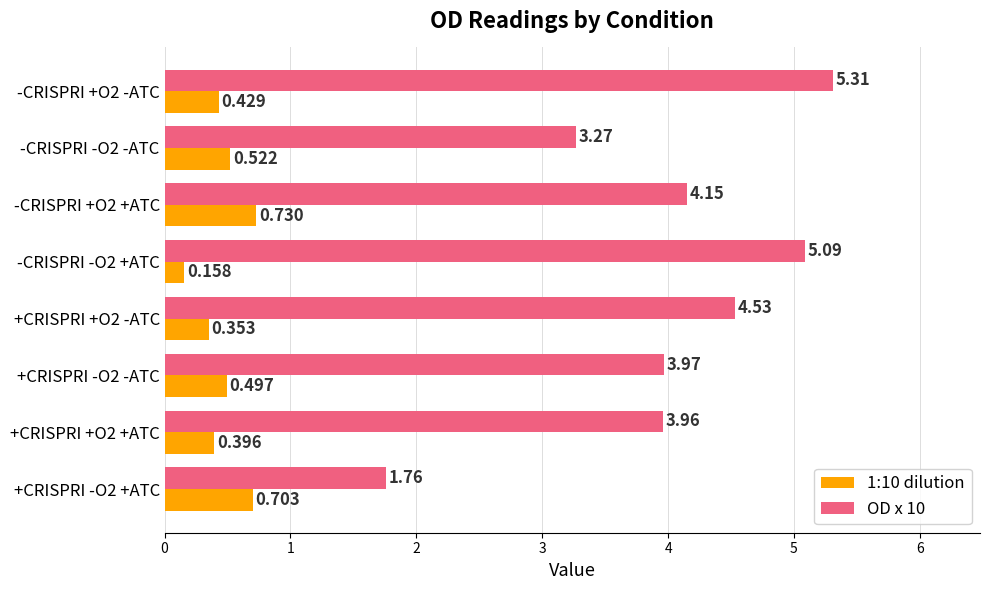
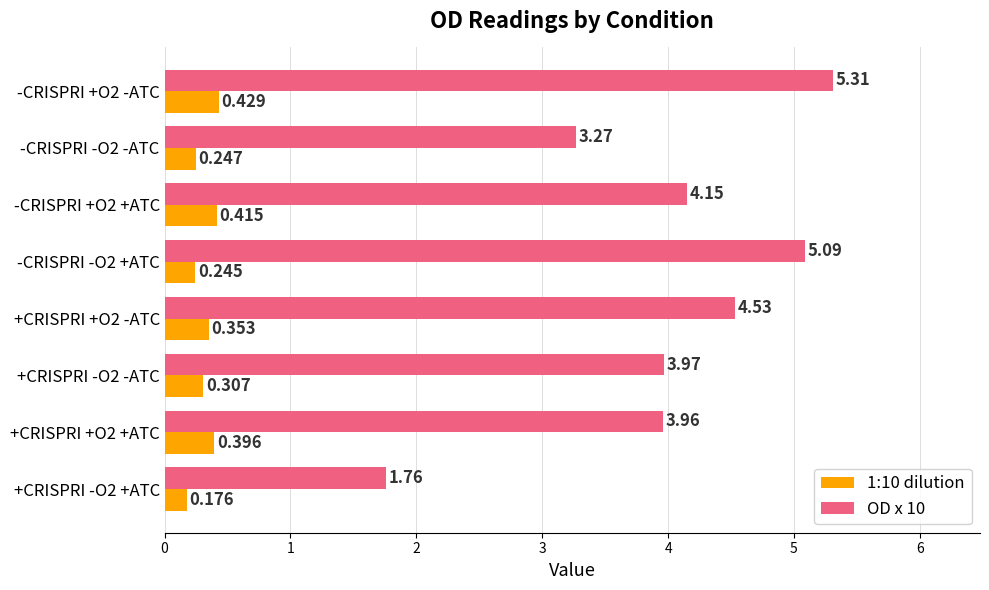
  {
    "1:10 dilution": {
      "-CRISPRI +O2 -ATC": 0.429,
-     "-CRISPRI -O2 -ATC": 0.522,
-     "-CRISPRI +O2 +ATC": 0.730,
-     "-CRISPRI -O2 +ATC": 0.158,
+     "-CRISPRI -O2 -ATC": 0.247,
+     "-CRISPRI +O2 +ATC": 0.415,
+     "-CRISPRI -O2 +ATC": 0.245,
      "+CRISPRI +O2 -ATC": 0.353,
-     "+CRISPRI -O2 -ATC": 0.497,
+     "+CRISPRI -O2 -ATC": 0.307,
      "+CRISPRI +O2 +ATC": 0.396,
-     "+CRISPRI -O2 +ATC": 0.703
+     "+CRISPRI -O2 +ATC": 0.176
    },
    "OD x 10": {
      "-CRISPRI +O2 -ATC": 5.31,
      "-CRISPRI -O2 -ATC": 3.27,
      "-CRISPRI +O2 +ATC": 4.15,
      "-CRISPRI -O2 +ATC": 5.09,
      "+CRISPRI +O2 -ATC": 4.53,
      "+CRISPRI -O2 -ATC": 3.97,
      "+CRISPRI +O2 +ATC": 3.96,
      "+CRISPRI -O2 +ATC": 1.76
    }
  }
